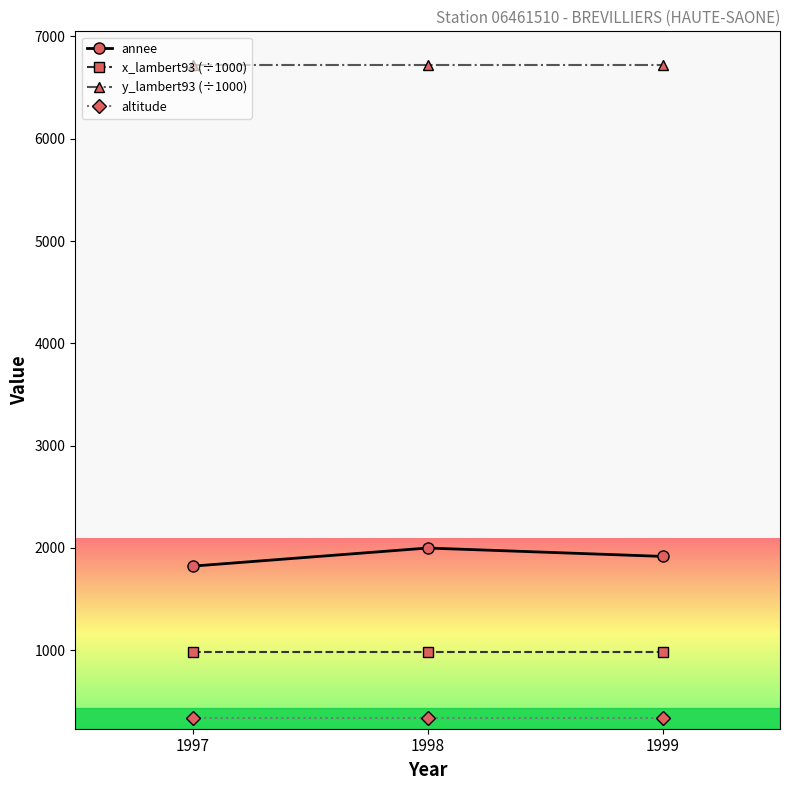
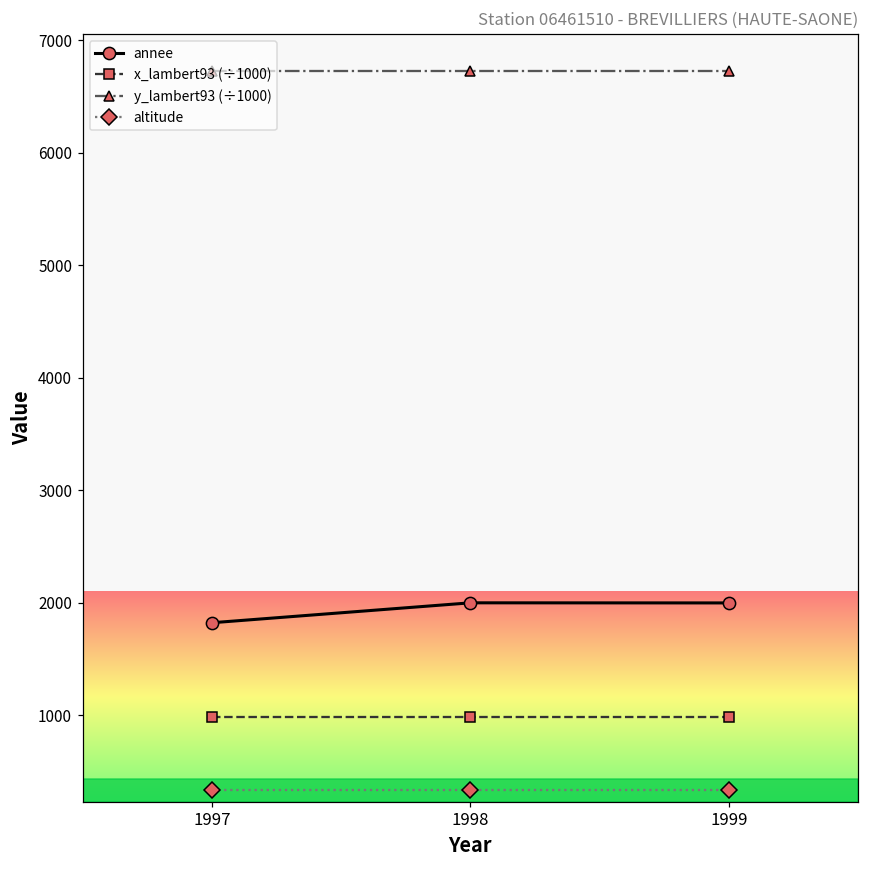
  {
    "annee": {
      "1997": 1820,
      "1998": 2000,
-     "1999": 1920
+     "1999": 2000
    }
  }
